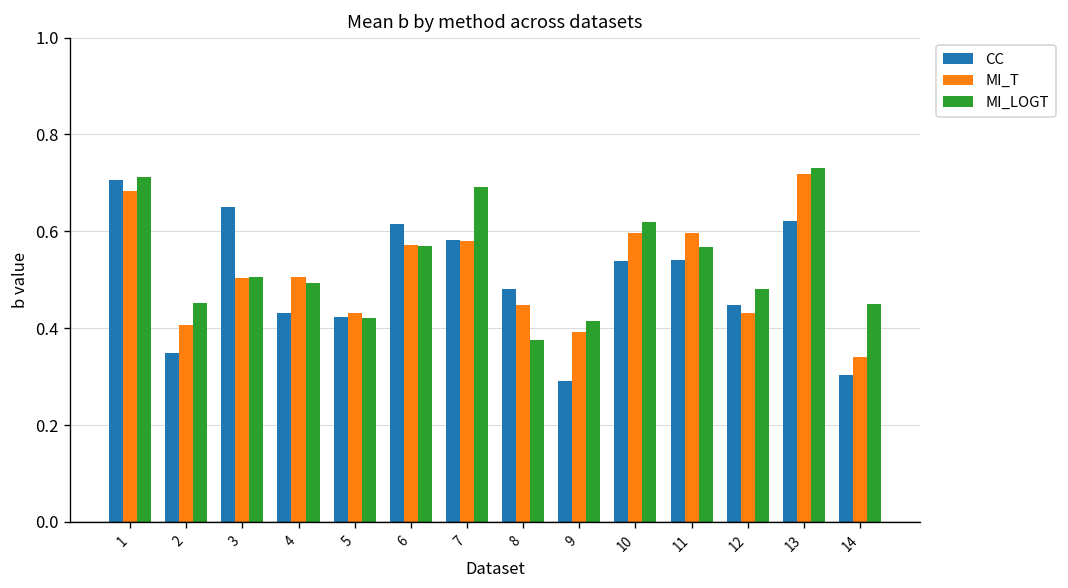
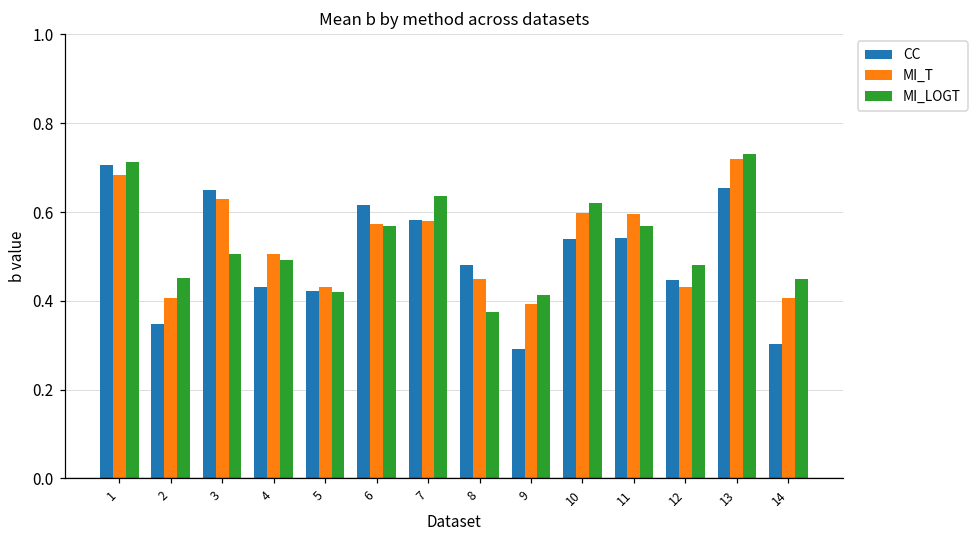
  {
    "CC": {
      "1": 0.71,
      "2": 0.35,
      "3": 0.65,
      "4": 0.43,
      "5": 0.42,
      "6": 0.62,
      "7": 0.58,
      "8": 0.48,
      "9": 0.29,
      "10": 0.54,
      "11": 0.54,
      "12": 0.45,
-     "13": 0.62,
+     "13": 0.65,
      "14": 0.30
    },
    "MI_T": {
      "1": 0.68,
      "2": 0.41,
-     "3": 0.50,
+     "3": 0.63,
      "4": 0.51,
      "5": 0.43,
      "6": 0.57,
      "7": 0.58,
      "8": 0.45,
      "9": 0.39,
      "10": 0.60,
      "11": 0.60,
      "12": 0.43,
      "13": 0.72,
-     "14": 0.34
+     "14": 0.41
    },
    "MI_LOGT": {
      "1": 0.71,
      "2": 0.45,
      "3": 0.51,
      "4": 0.49,
      "5": 0.42,
      "6": 0.57,
-     "7": 0.69,
+     "7": 0.64,
      "8": 0.38,
      "9": 0.41,
      "10": 0.62,
      "11": 0.57,
      "12": 0.48,
      "13": 0.73,
      "14": 0.45
    }
  }
